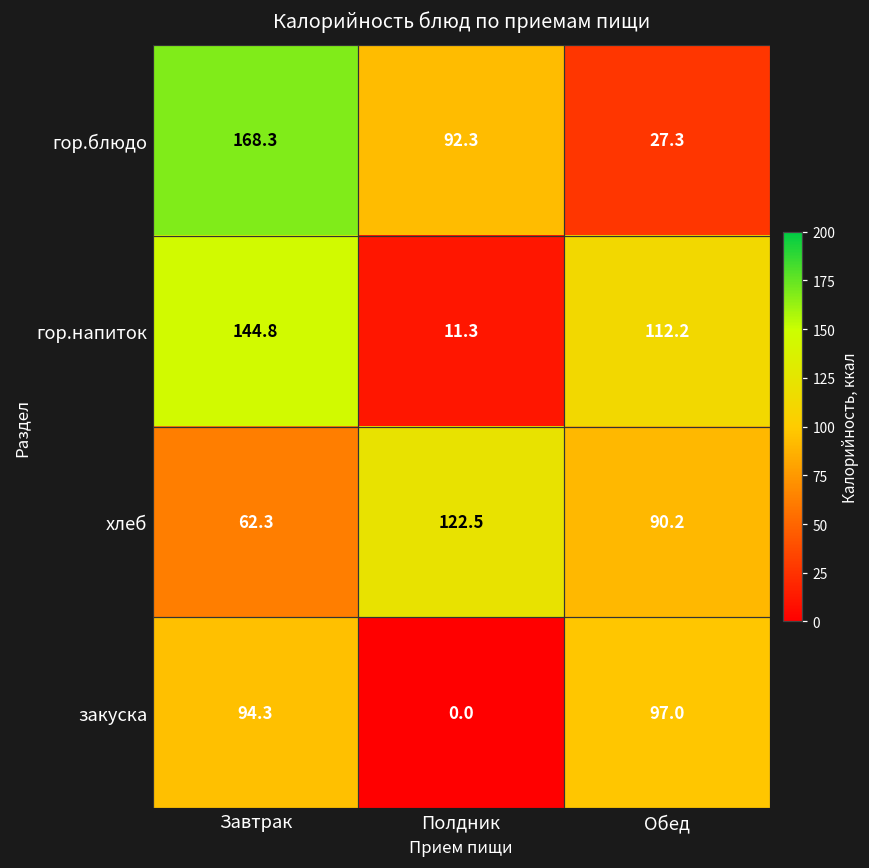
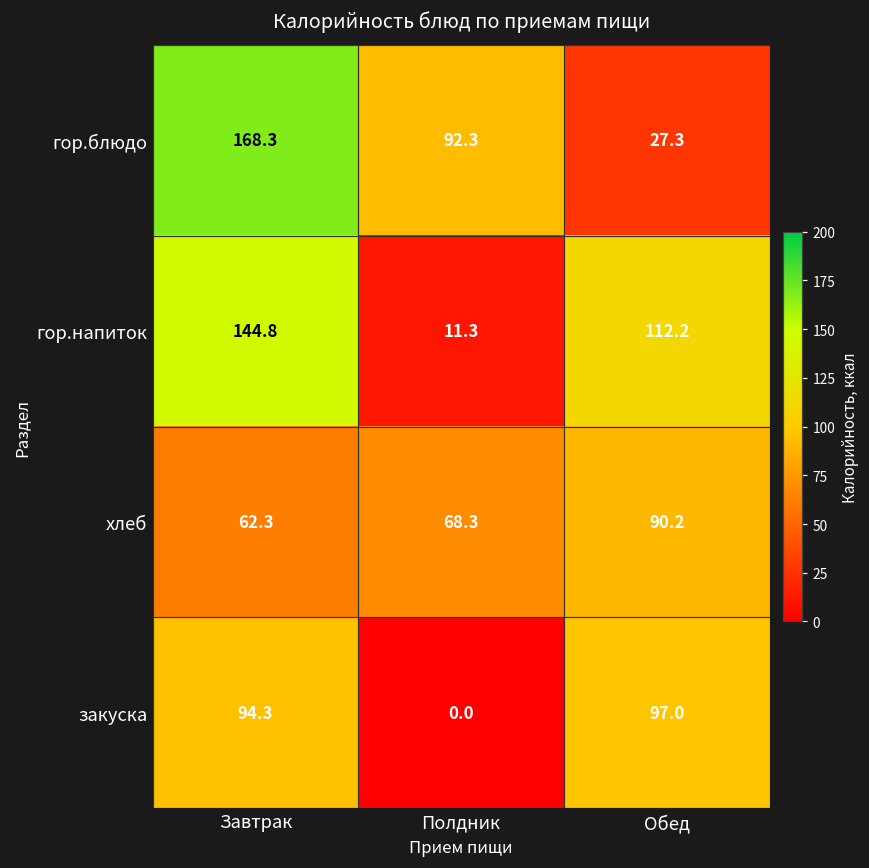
  {
    "гор.блюдо": {
      "Завтрак": 168.3,
      "Полдник": 92.3,
      "Обед": 27.3
    },
    "гор.напиток": {
      "Завтрак": 144.8,
      "Полдник": 11.3,
      "Обед": 112.2
    },
    "хлеб": {
      "Завтрак": 62.3,
-     "Полдник": 122.5,
+     "Полдник": 68.3,
      "Обед": 90.2
    },
    "закуска": {
      "Завтрак": 94.3,
      "Полдник": 0.0,
      "Обед": 97.0
    }
  }
